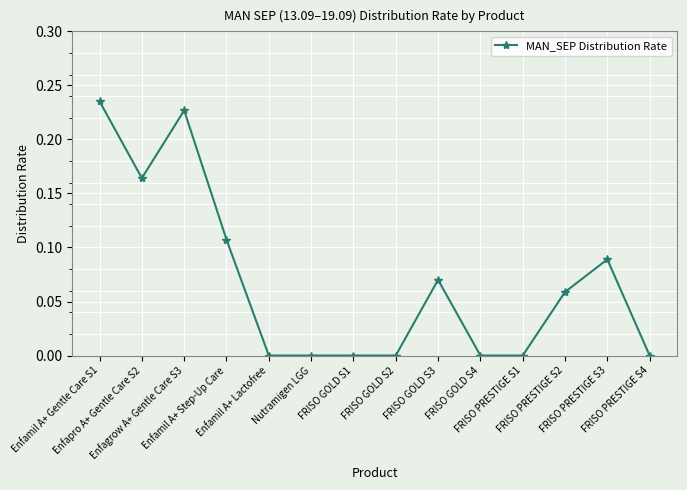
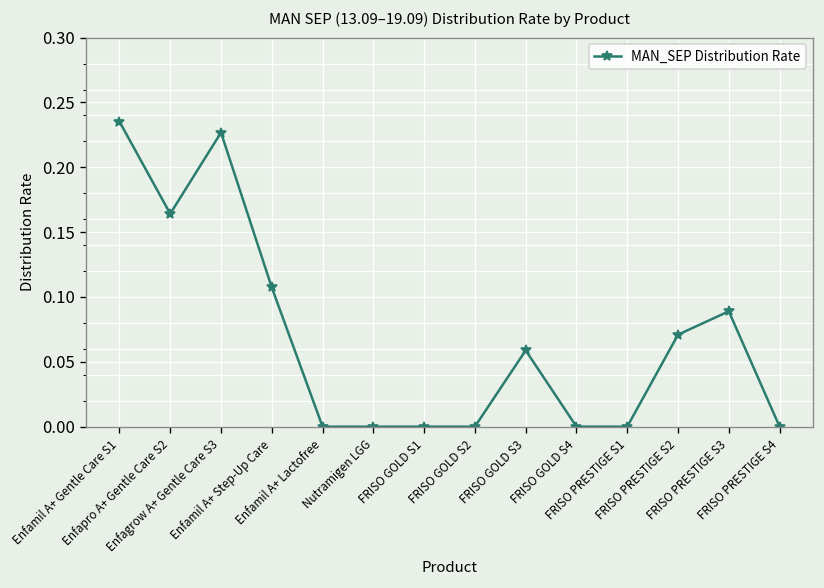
  {
    "Enfamil A+ Gentle Care S1": 0.235,
    "Enfapro A+ Gentle Care S2": 0.164,
    "Enfagrow A+ Gentle Care S3": 0.227,
    "Enfamil A+ Step-Up Care": 0.107,
    "Enfamil A+ Lactofree": 0.000,
    "Nutramigen LGG": 0.000,
    "FRISO GOLD S1": 0.000,
    "FRISO GOLD S2": 0.000,
-   "FRISO GOLD S3": 0.070,
+   "FRISO GOLD S3": 0.059,
    "FRISO GOLD S4": 0.000,
    "FRISO PRESTIGE S1": 0.000,
-   "FRISO PRESTIGE S2": 0.059,
+   "FRISO PRESTIGE S2": 0.071,
    "FRISO PRESTIGE S3": 0.089,
    "FRISO PRESTIGE S4": 0.000
  }
